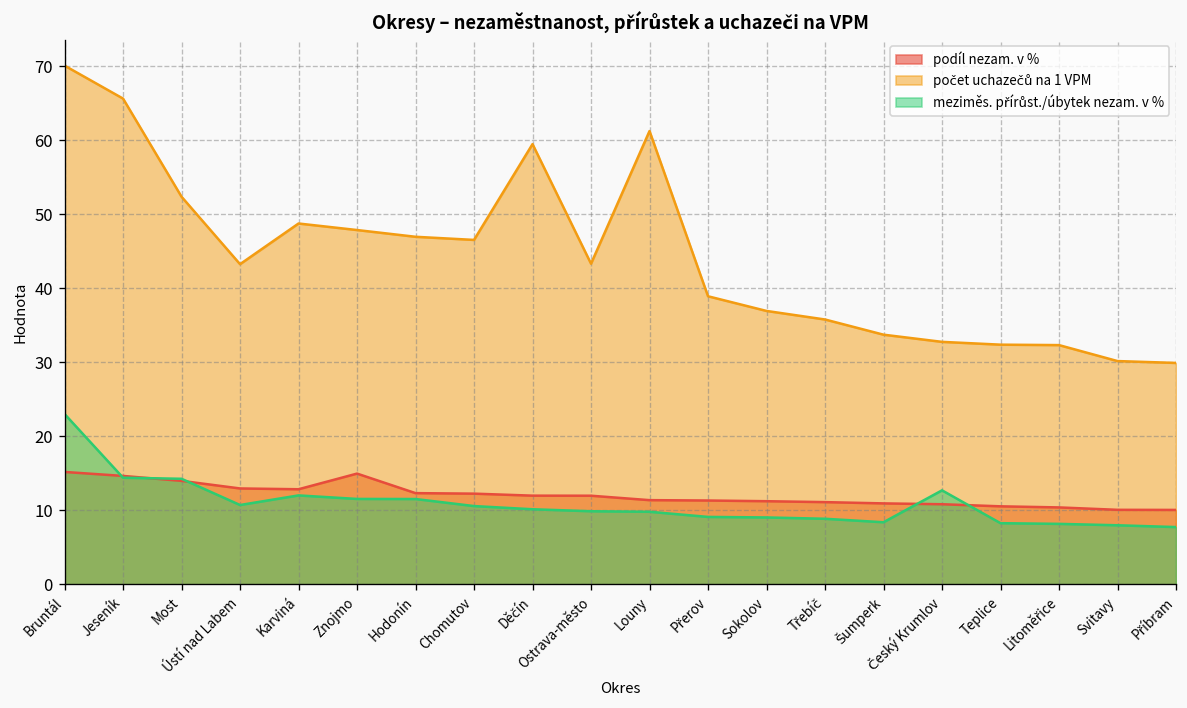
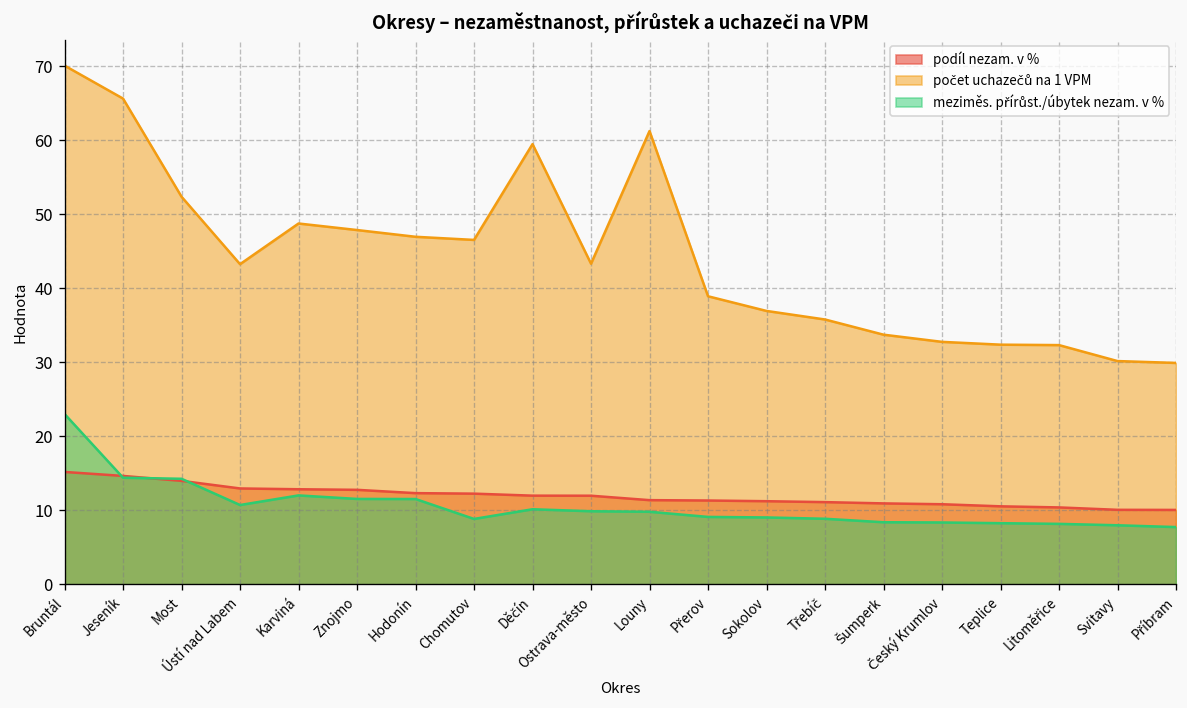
  {
    "podíl nezam. v %": {
      "Bruntál": 15,
      "Ústí nad Labem": 13,
      "Karviná": 13,
-     "Znojmo": 15,
+     "Znojmo": 13,
      "Hodonín": 12,
      "Chomutov": 12,
      "Děčín": 12,
      "Ostrava-město": 12,
      "Louny": 11,
      "Přerov": 11,
      "Sokolov": 11,
      "Třebíč": 11,
      "Šumperk": 11,
      "Český Krumlov": 11,
      "Teplice": 11,
      "Litoměřice": 10,
      "Svitavy": 10,
      "Příbram": 10
    },
    "počet uchazečů na 1 VPM": {
      "Bruntál": 70,
      "Jeseník": 66,
      "Most": 52,
      "Ústí nad Labem": 43,
      "Karviná": 49,
      "Znojmo": 48,
      "Hodonín": 47,
      "Chomutov": 47,
      "Děčín": 60,
      "Ostrava-město": 43,
      "Louny": 61,
      "Přerov": 39,
      "Sokolov": 37,
      "Třebíč": 36,
      "Šumperk": 34,
      "Český Krumlov": 33,
      "Teplice": 32,
      "Litoměřice": 32,
      "Svitavy": 30,
      "Příbram": 30
    },
    "meziměs. přírůst./úbytek nezam. v %": {
      "Bruntál": 23,
      "Ústí nad Labem": 11,
      "Karviná": 12,
      "Znojmo": 12,
      "Hodonín": 12,
-     "Chomutov": 11,
+     "Chomutov": 9,
      "Děčín": 10,
      "Ostrava-město": 10,
      "Louny": 10,
      "Přerov": 9,
      "Sokolov": 9,
      "Třebíč": 9,
      "Šumperk": 8,
-     "Český Krumlov": 13,
+     "Český Krumlov": 8,
      "Teplice": 8,
      "Litoměřice": 8,
      "Svitavy": 8,
      "Příbram": 8
    }
  }
